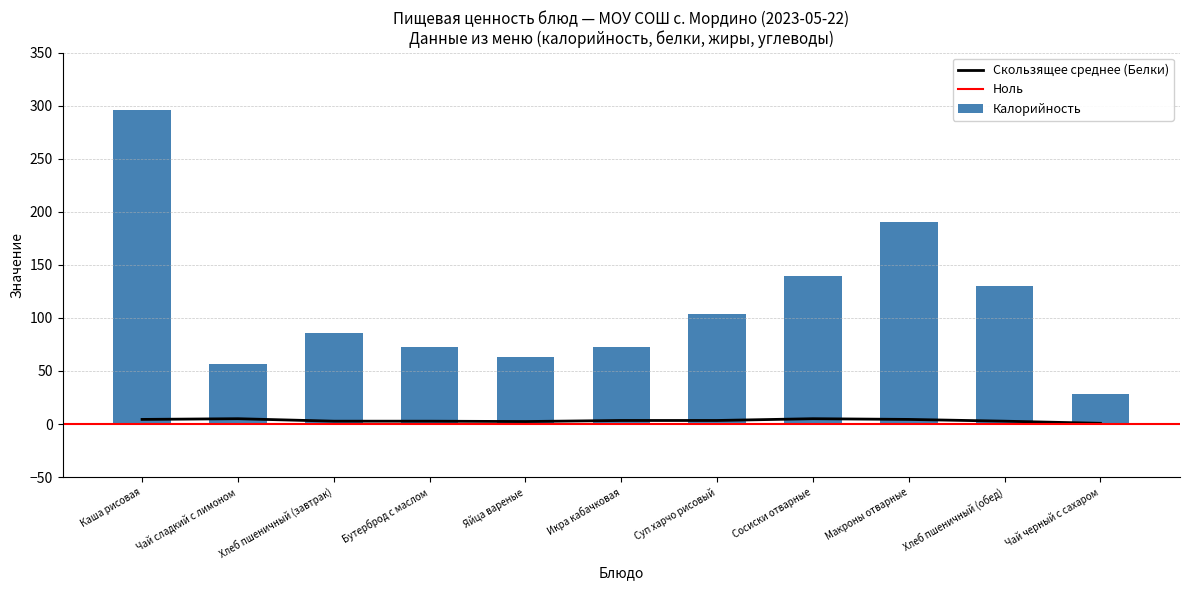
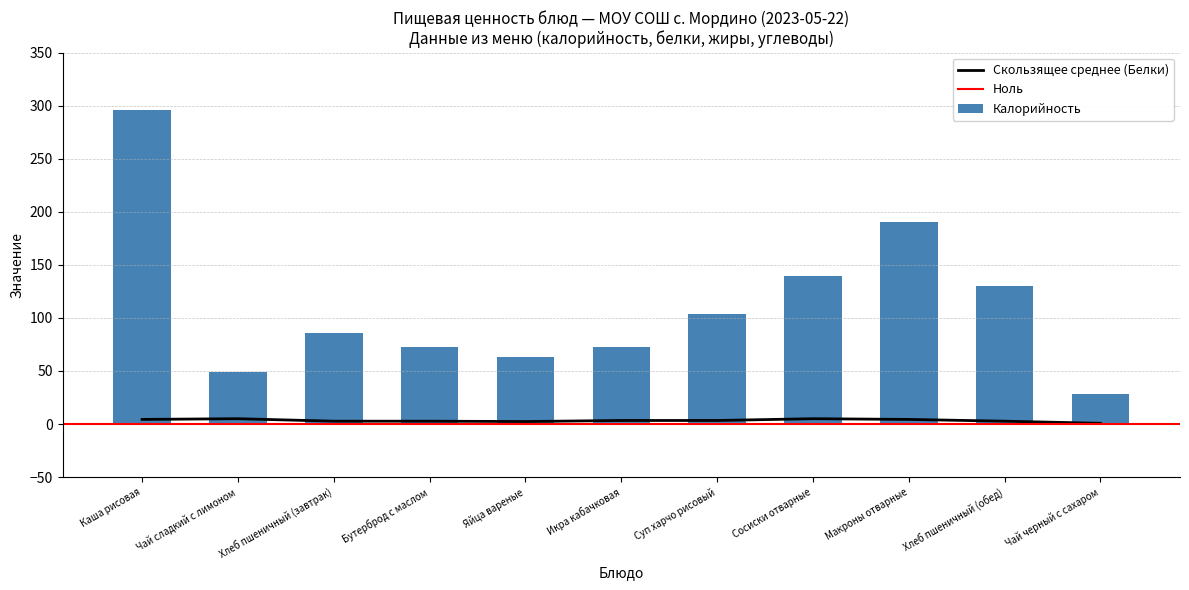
  {
    "Скользящее среднее (Белки)": {
      "Каша рисовая": 4,
      "Чай сладкий с лимоном": 5,
      "Хлеб пшеничный (завтрак)": 3,
      "Бутерброд с маслом": 3,
      "Яйца вареные": 2,
      "Икра кабачковая": 3,
      "Суп харчо рисовый": 3,
      "Сосиски отварные": 5,
      "Макроны отварные": 4,
      "Хлеб пшеничный (обед)": 3,
      "Чай черный с сахаром": 1
    },
    "Калорийность": {
      "Каша рисовая": 296,
-     "Чай сладкий с лимоном": 57,
+     "Чай сладкий с лимоном": 49,
      "Хлеб пшеничный (завтрак)": 86,
      "Бутерброд с маслом": 73,
      "Яйца вареные": 63,
      "Икра кабачковая": 73,
      "Суп харчо рисовый": 104,
      "Сосиски отварные": 139,
      "Макроны отварные": 190,
      "Хлеб пшеничный (обед)": 130,
      "Чай черный с сахаром": 28
    }
  }
